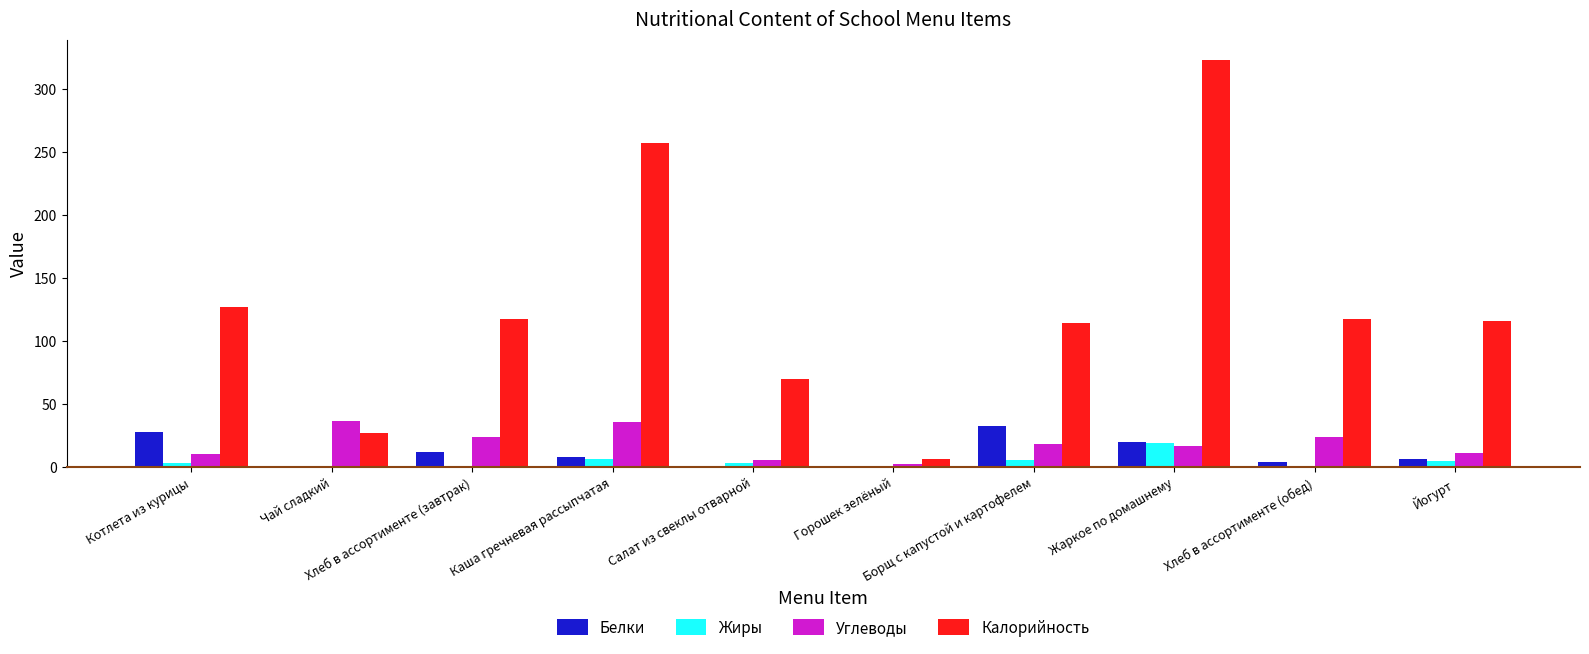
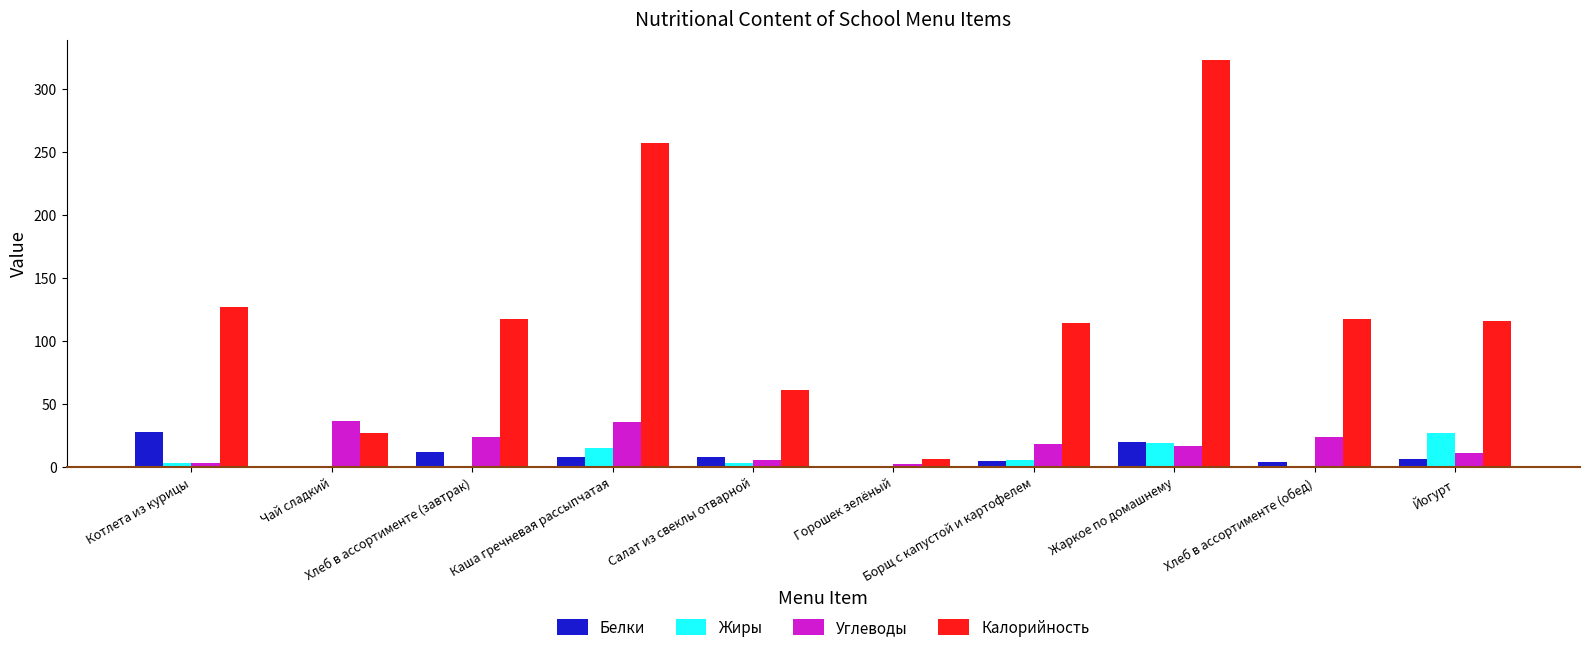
  {
    "Белки": {
      "Котлета из курицы": 28,
      "Хлеб в ассортименте (завтрак)": 12,
      "Каша гречневая рассыпчатая": 8,
-     "Салат из свеклы отварной": 1,
-     "Борщ с капустой и картофелем": 33,
+     "Салат из свеклы отварной": 8,
+     "Борщ с капустой и картофелем": 5,
      "Жаркое по домашнему": 20,
      "Хлеб в ассортименте (обед)": 4,
      "Йогурт": 7
    },
    "Жиры": {
      "Котлета из курицы": 3,
      "Чай сладкий": 0,
-     "Каша гречневая рассыпчатая": 7,
+     "Каша гречневая рассыпчатая": 16,
      "Салат из свеклы отварной": 4,
      "Борщ с капустой и картофелем": 6,
      "Жаркое по домашнему": 19,
-     "Йогурт": 5
+     "Йогурт": 27
    },
    "Углеводы": {
-     "Котлета из курицы": 10,
+     "Котлета из курицы": 3,
      "Чай сладкий": 37,
      "Хлеб в ассортименте (завтрак)": 24,
      "Каша гречневая рассыпчатая": 36,
      "Салат из свеклы отварной": 6,
      "Горошек зелёный": 3,
      "Борщ с капустой и картофелем": 19,
      "Жаркое по домашнему": 17,
      "Хлеб в ассортименте (обед)": 24,
      "Йогурт": 11
    },
    "Калорийность": {
      "Котлета из курицы": 127,
      "Чай сладкий": 27,
      "Хлеб в ассортименте (завтрак)": 117,
      "Каша гречневая рассыпчатая": 257,
-     "Салат из свеклы отварной": 70,
+     "Салат из свеклы отварной": 61,
      "Горошек зелёный": 7,
      "Борщ с капустой и картофелем": 114,
      "Жаркое по домашнему": 323,
      "Хлеб в ассортименте (обед)": 117,
      "Йогурт": 116
    }
  }
